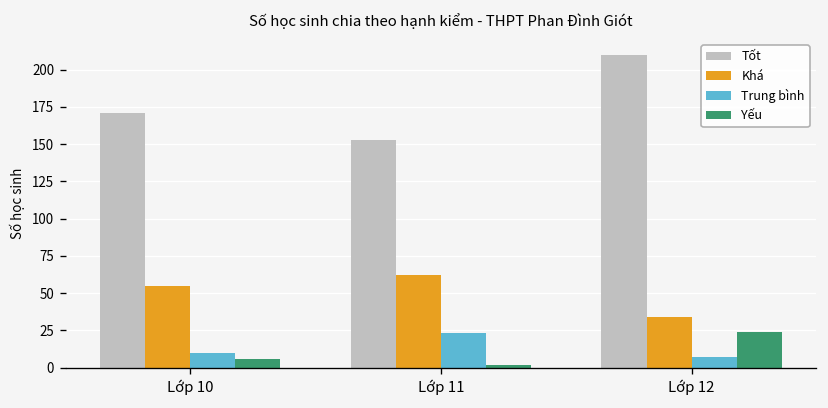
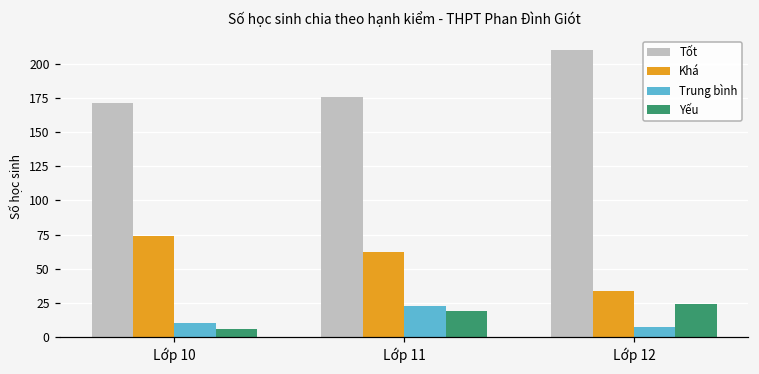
  {
    "Tốt": {
      "Lớp 10": 171,
-     "Lớp 11": 153,
+     "Lớp 11": 176,
      "Lớp 12": 210
    },
    "Khá": {
-     "Lớp 10": 55,
+     "Lớp 10": 74,
      "Lớp 11": 62,
      "Lớp 12": 34
    },
    "Trung bình": {
      "Lớp 10": 10,
      "Lớp 11": 23,
      "Lớp 12": 7
    },
    "Yếu": {
      "Lớp 10": 6,
-     "Lớp 11": 2,
+     "Lớp 11": 19,
      "Lớp 12": 24
    }
  }
